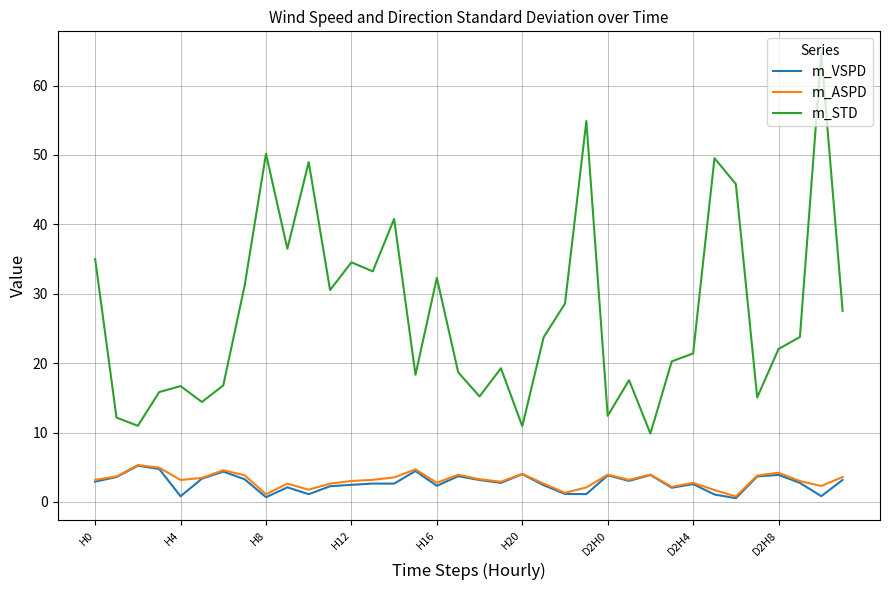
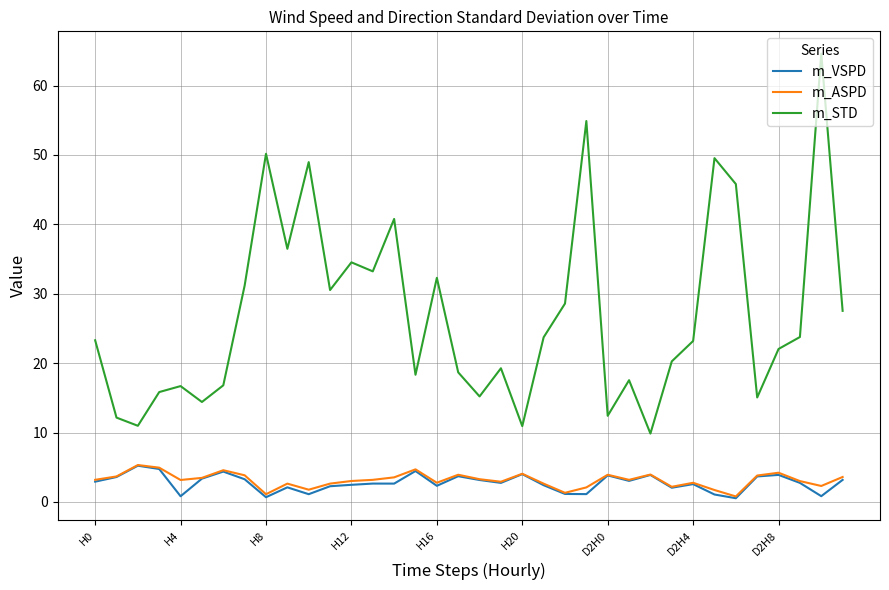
  {
    "m_VSPD": {
      "H4": 1,
      "H8": 1,
      "H12": 2,
      "H16": 2
    },
    "m_ASPD": {
      "H4": 3,
      "H8": 1,
      "H12": 3,
      "H16": 3
    },
    "m_STD": {
-     "H0": 35,
+     "H0": 23,
      "H4": 17,
      "H8": 50,
      "H12": 35,
      "H16": 32,
      "H20": 11,
      "D2H0": 12,
-     "D2H4": 21,
+     "D2H4": 23,
      "D2H8": 22
    }
  }
